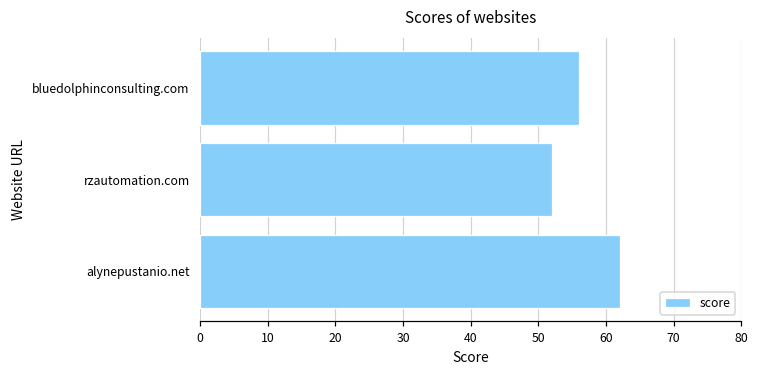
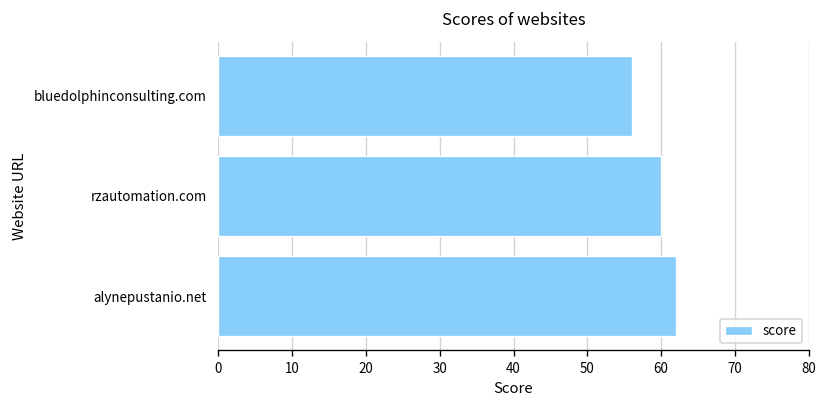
  {
    "bluedolphinconsulting.com": 56,
-   "rzautomation.com": 52,
+   "rzautomation.com": 60,
    "alynepustanio.net": 62
  }
